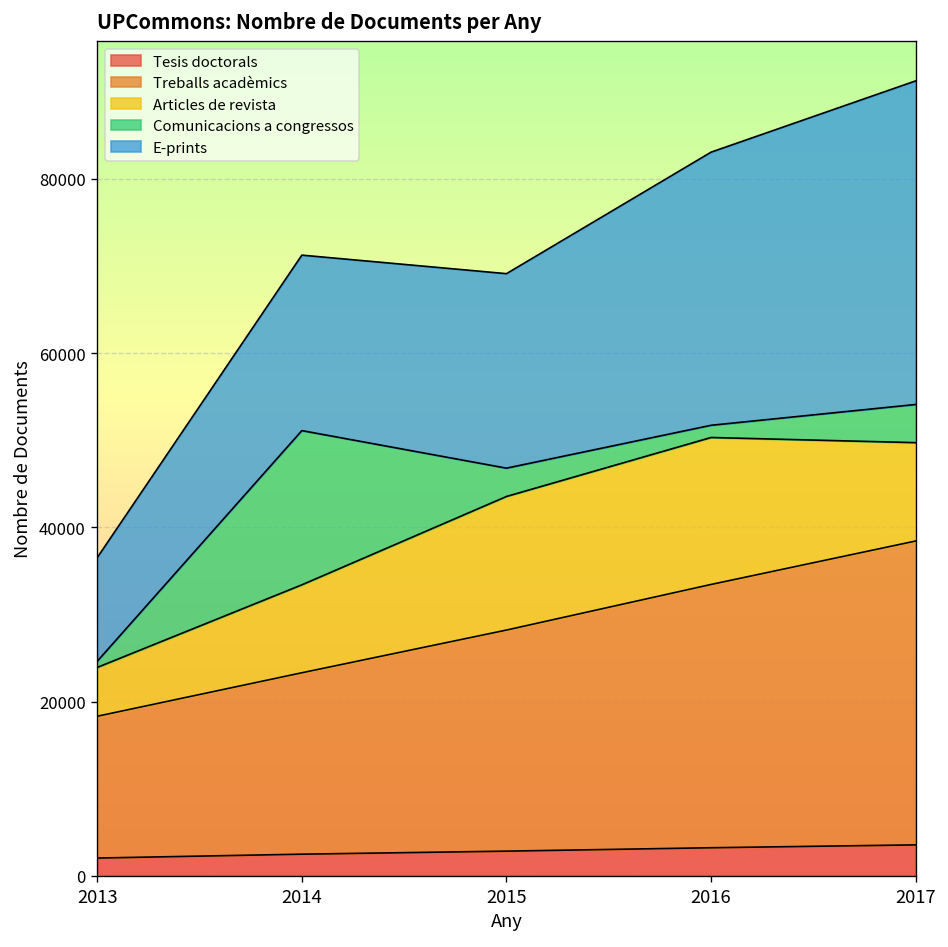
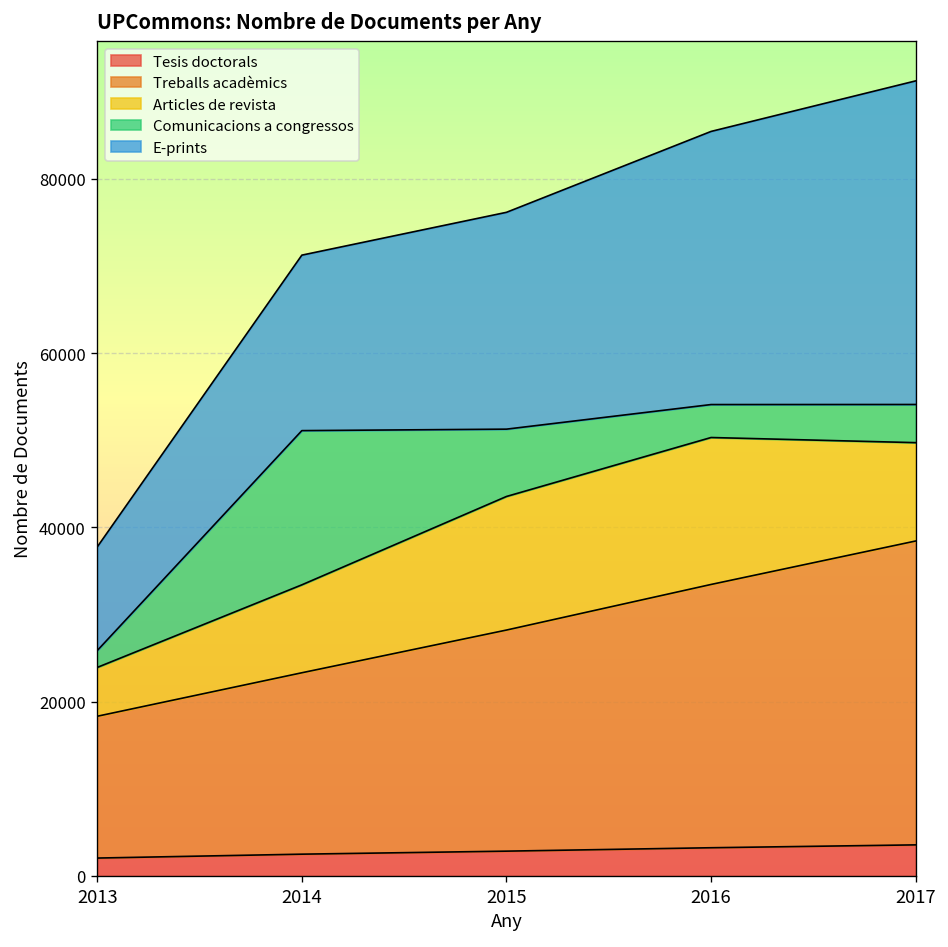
  {
    "Articles de revista": {
      "2013": 6000,
      "2014": 10000,
      "2015": 15000,
      "2016": 17000,
      "2017": 11000
    },
    "Comunicacions a congressos": {
-     "2013": 1000,
+     "2013": 2000,
      "2014": 18000,
-     "2015": 3000,
-     "2016": 1000,
+     "2015": 8000,
+     "2016": 4000,
      "2017": 4000
    },
    "E-prints": {
      "2013": 12000,
      "2014": 20000,
-     "2015": 22000,
+     "2015": 25000,
      "2016": 31000,
      "2017": 37000
    }
  }
